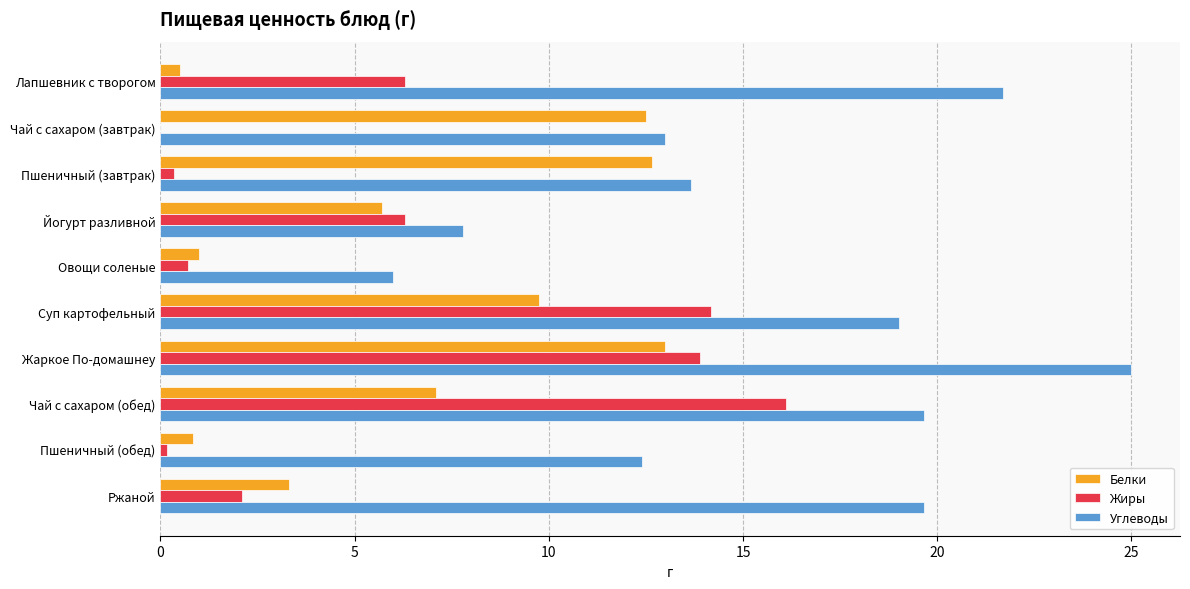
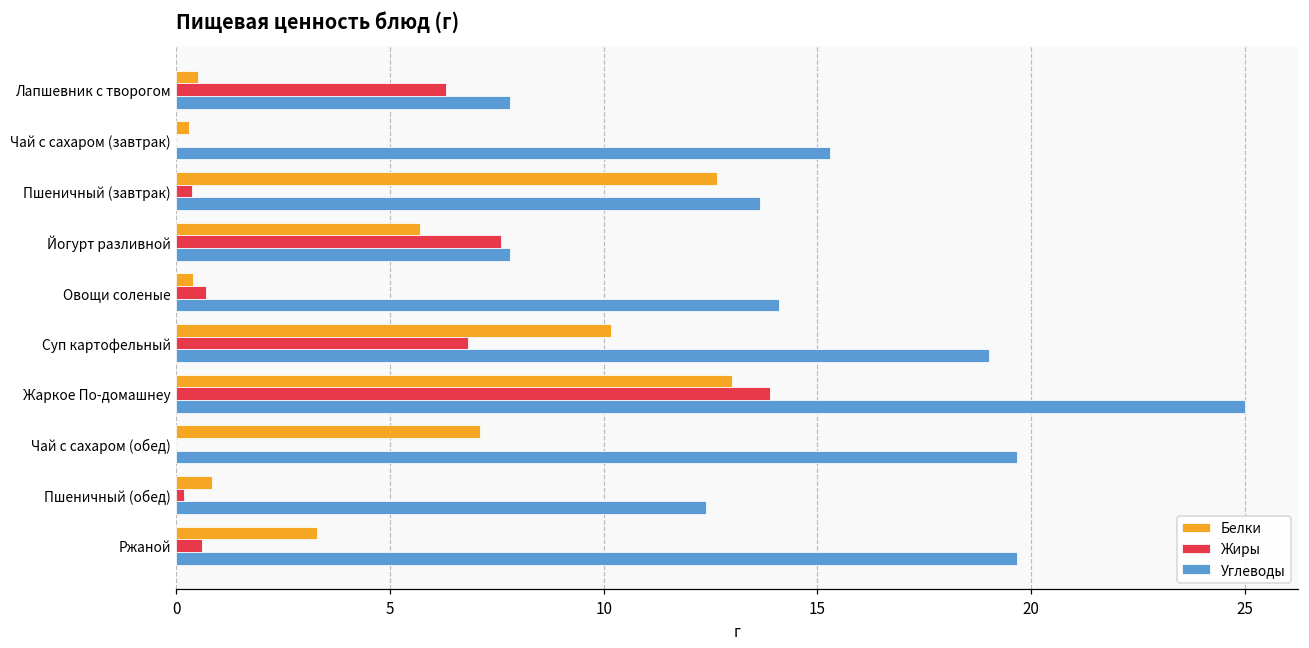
  {
    "Белки": {
      "Лапшевник с творогом": 0.5,
-     "Чай с сахаром (завтрак)": 12.5,
+     "Чай с сахаром (завтрак)": 0.3,
      "Пшеничный (завтрак)": 12.7,
      "Йогурт разливной": 5.7,
-     "Овощи соленые": 1.0,
-     "Суп картофельный": 9.8,
+     "Овощи соленые": 0.4,
+     "Суп картофельный": 10.2,
      "Жаркое По-домашнеу": 13.0,
      "Чай с сахаром (обед)": 7.1,
      "Пшеничный (обед)": 0.8,
      "Ржаной": 3.3
    },
    "Жиры": {
      "Лапшевник с творогом": 6.3,
      "Чай с сахаром (завтрак)": 0.0,
      "Пшеничный (завтрак)": 0.4,
-     "Йогурт разливной": 6.3,
+     "Йогурт разливной": 7.6,
      "Овощи соленые": 0.7,
-     "Суп картофельный": 14.2,
+     "Суп картофельный": 6.8,
      "Жаркое По-домашнеу": 13.9,
-     "Чай с сахаром (обед)": 16.1,
+     "Чай с сахаром (обед)": 0.0,
      "Пшеничный (обед)": 0.2,
-     "Ржаной": 2.1
+     "Ржаной": 0.6
    },
    "Углеводы": {
-     "Лапшевник с творогом": 21.7,
-     "Чай с сахаром (завтрак)": 13.0,
+     "Лапшевник с творогом": 7.8,
+     "Чай с сахаром (завтрак)": 15.3,
      "Пшеничный (завтрак)": 13.7,
      "Йогурт разливной": 7.8,
-     "Овощи соленые": 6.0,
+     "Овощи соленые": 14.1,
      "Суп картофельный": 19.0,
      "Жаркое По-домашнеу": 25.0,
      "Чай с сахаром (обед)": 19.7,
      "Пшеничный (обед)": 12.4,
      "Ржаной": 19.7
    }
  }
